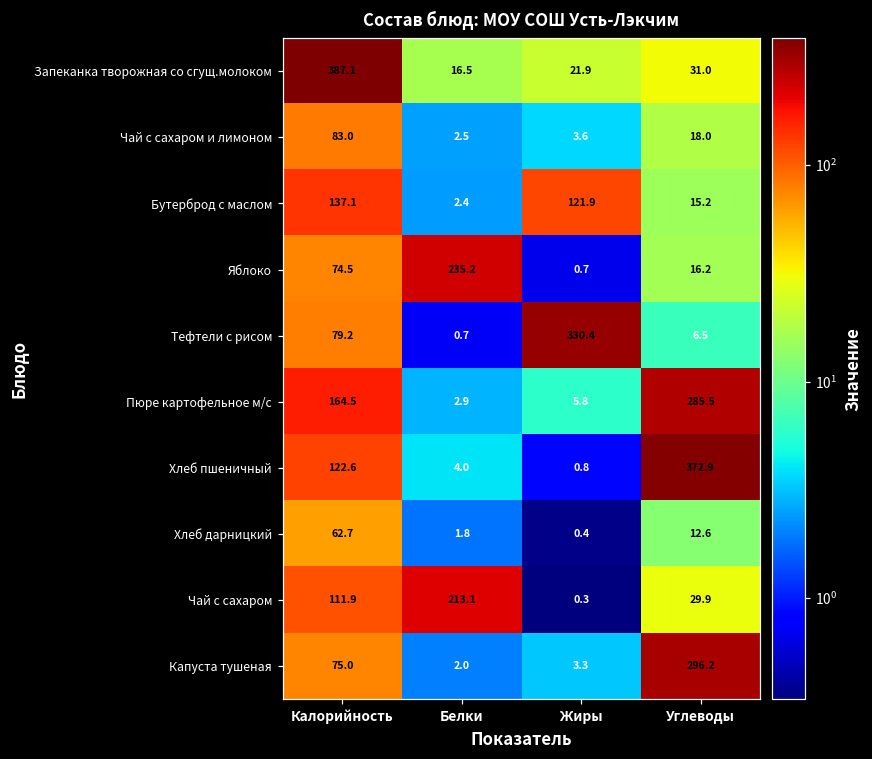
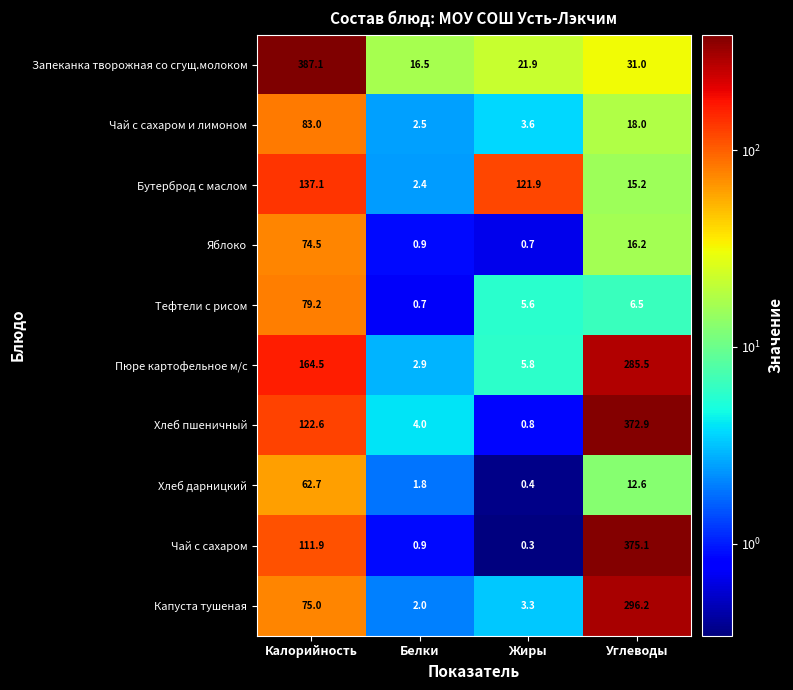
  {
    "Запеканка творожная со сгущ.молоком": {
      "Калорийность": 387.1,
      "Белки": 16.5,
      "Жиры": 21.9,
      "Углеводы": 31.0
    },
    "Чай с сахаром и лимоном": {
      "Калорийность": 83.0,
      "Белки": 2.5,
      "Жиры": 3.6,
      "Углеводы": 18.0
    },
    "Бутерброд с маслом": {
      "Калорийность": 137.1,
      "Белки": 2.4,
      "Жиры": 121.9,
      "Углеводы": 15.2
    },
    "Яблоко": {
      "Калорийность": 74.5,
-     "Белки": 235.2,
+     "Белки": 0.9,
      "Жиры": 0.7,
      "Углеводы": 16.2
    },
    "Тефтели с рисом": {
      "Калорийность": 79.2,
      "Белки": 0.7,
-     "Жиры": 330.4,
+     "Жиры": 5.6,
      "Углеводы": 6.5
    },
    "Пюре картофельное м/с": {
      "Калорийность": 164.5,
      "Белки": 2.9,
      "Жиры": 5.8,
      "Углеводы": 285.5
    },
    "Хлеб пшеничный": {
      "Калорийность": 122.6,
      "Белки": 4.0,
      "Жиры": 0.8,
      "Углеводы": 372.9
    },
    "Хлеб дарницкий": {
      "Калорийность": 62.7,
      "Белки": 1.8,
      "Жиры": 0.4,
      "Углеводы": 12.6
    },
    "Чай с сахаром": {
      "Калорийность": 111.9,
-     "Белки": 213.1,
+     "Белки": 0.9,
      "Жиры": 0.3,
-     "Углеводы": 29.9
+     "Углеводы": 375.1
    },
    "Капуста тушеная": {
      "Калорийность": 75.0,
      "Белки": 2.0,
      "Жиры": 3.3,
      "Углеводы": 296.2
    }
  }
